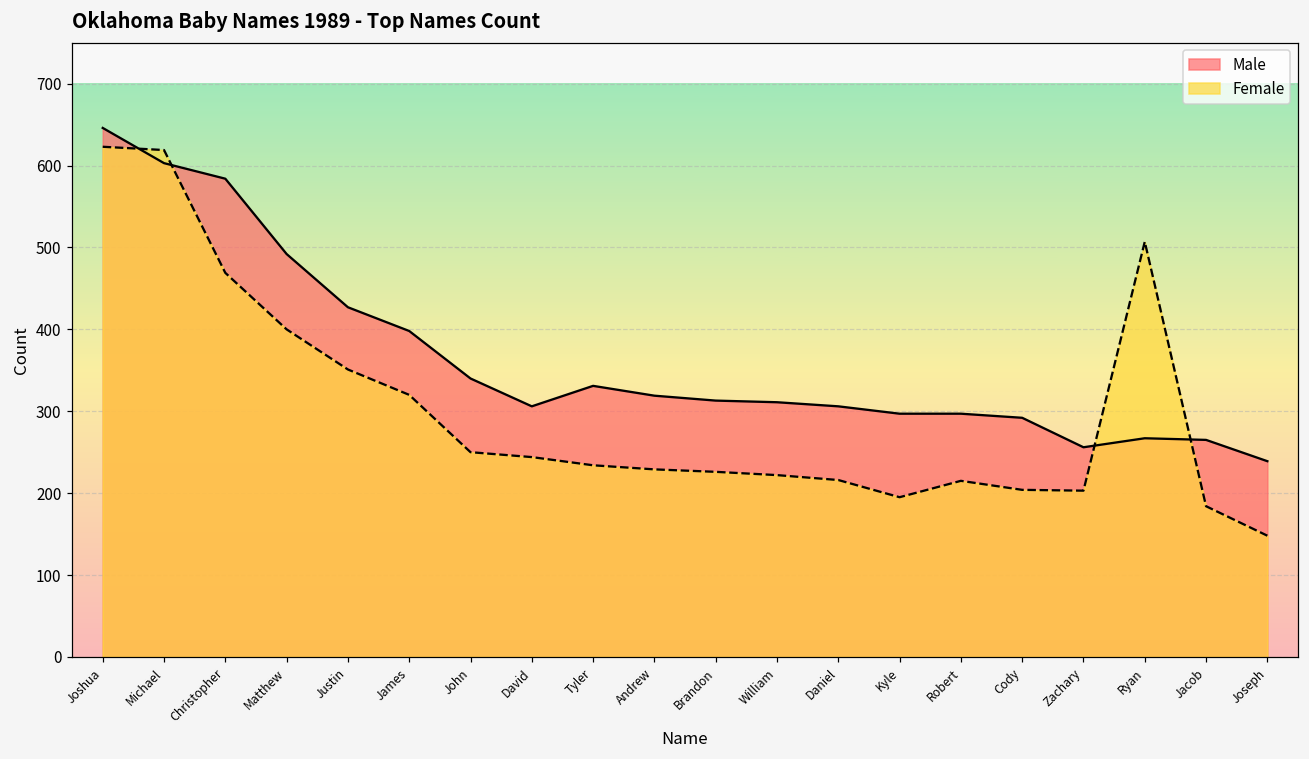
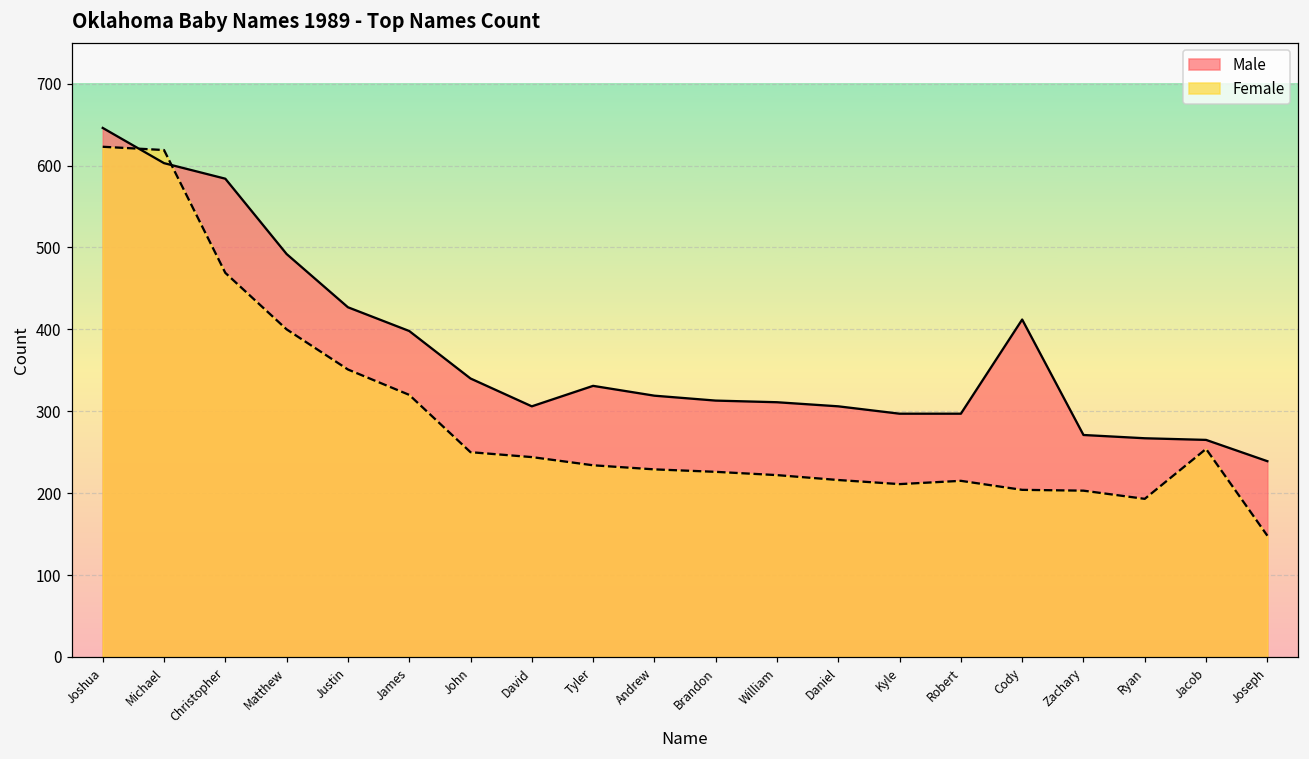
  {
    "Male": {
      "Joshua": 650,
      "Michael": 600,
      "Christopher": 580,
      "Matthew": 490,
      "Justin": 430,
      "James": 400,
      "John": 340,
      "David": 310,
      "Tyler": 330,
      "Andrew": 320,
      "Brandon": 310,
      "William": 310,
      "Daniel": 310,
      "Kyle": 300,
      "Robert": 300,
-     "Cody": 290,
-     "Zachary": 260,
+     "Cody": 410,
+     "Zachary": 270,
      "Ryan": 270,
      "Jacob": 270,
      "Joseph": 240
    },
    "Female": {
      "Joshua": 620,
      "Michael": 620,
      "Christopher": 470,
      "Matthew": 400,
      "Justin": 350,
      "James": 320,
      "John": 250,
      "David": 240,
      "Tyler": 230,
      "Andrew": 230,
      "Brandon": 230,
      "William": 220,
      "Daniel": 220,
-     "Kyle": 200,
+     "Kyle": 210,
      "Robert": 220,
      "Cody": 200,
      "Zachary": 200,
-     "Ryan": 510,
-     "Jacob": 180,
+     "Ryan": 190,
+     "Jacob": 250,
      "Joseph": 150
    }
  }
